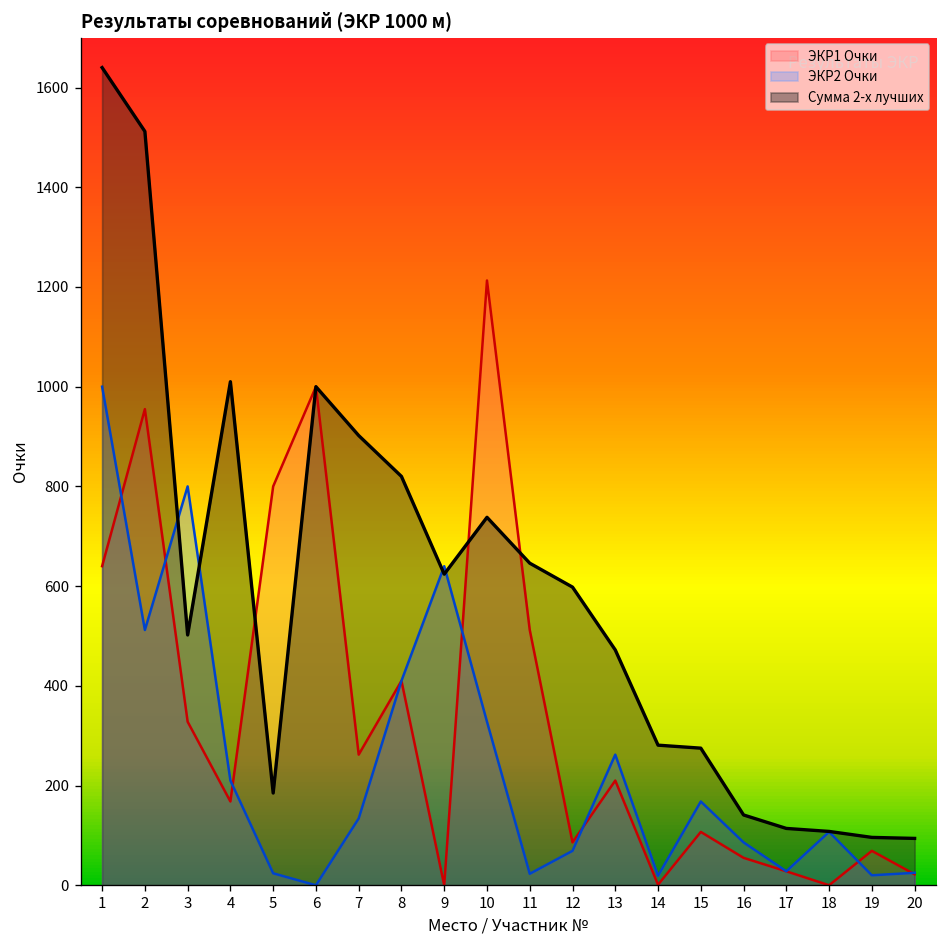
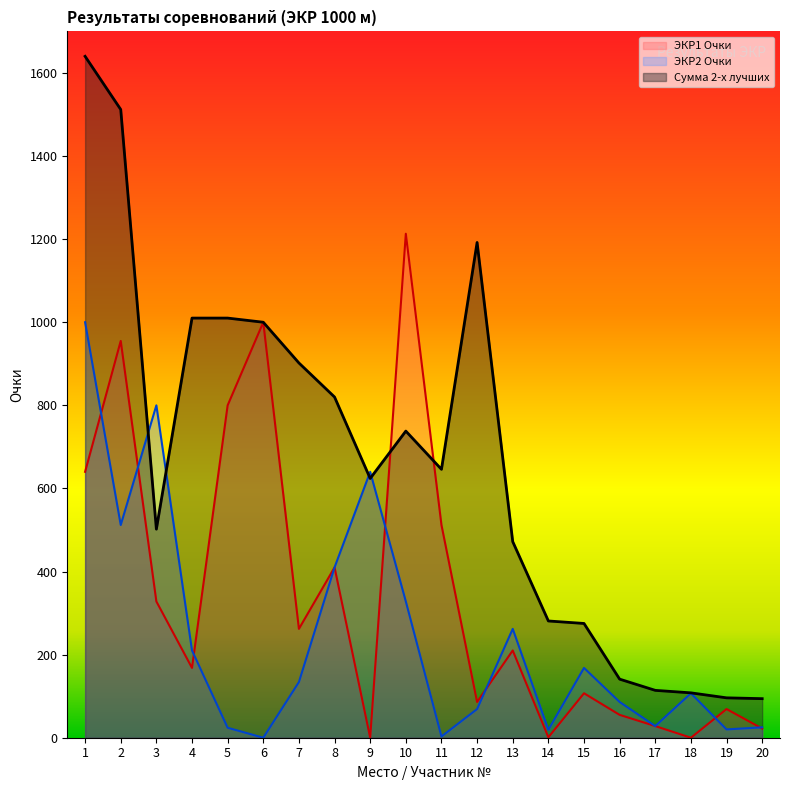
  {
    "ЭКР1 Очки": {
      "1": 640,
      "2": 960,
      "3": 330,
      "4": 170,
      "5": 800,
      "7": 260,
      "9": 0,
      "10": 1210,
      "11": 510,
      "12": 90,
      "13": 210,
      "14": 0,
      "15": 110,
      "16": 60,
      "18": 0,
      "19": 70
    },
    "ЭКР2 Очки": {
      "1": 1000,
      "2": 510,
      "3": 800,
      "4": 210,
      "5": 20,
      "6": 0,
      "7": 130,
      "9": 640,
      "10": 330,
-     "11": 20,
+     "11": 0,
      "12": 70,
      "13": 260,
      "14": 20,
      "15": 170,
      "16": 90,
      "19": 20
    },
    "Сумма 2-х лучших": {
      "1": 1640,
      "2": 1510,
      "3": 500,
      "4": 1010,
-     "5": 190,
+     "5": 1010,
      "7": 900,
      "8": 820,
      "9": 620,
      "10": 740,
      "11": 650,
-     "12": 600,
+     "12": 1190,
      "13": 470,
      "14": 280,
      "15": 280,
      "16": 140,
      "17": 110,
      "19": 100,
      "20": 90
    }
  }
